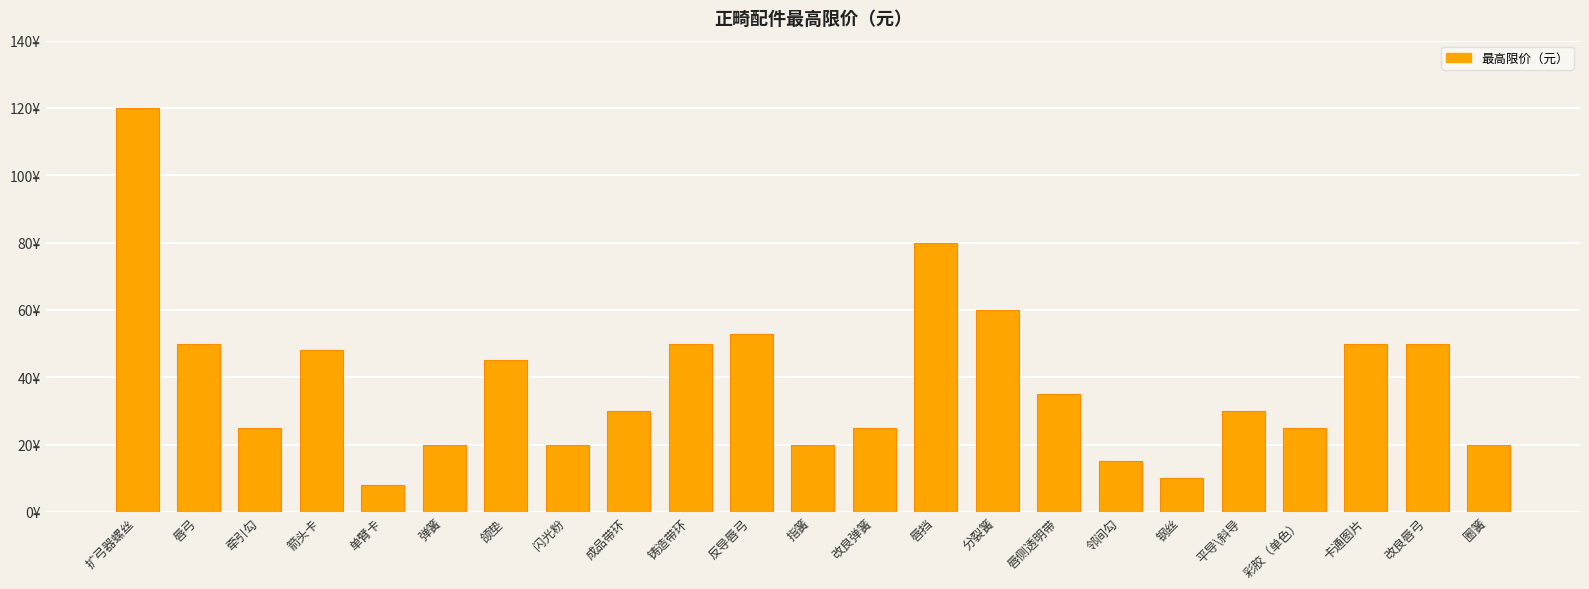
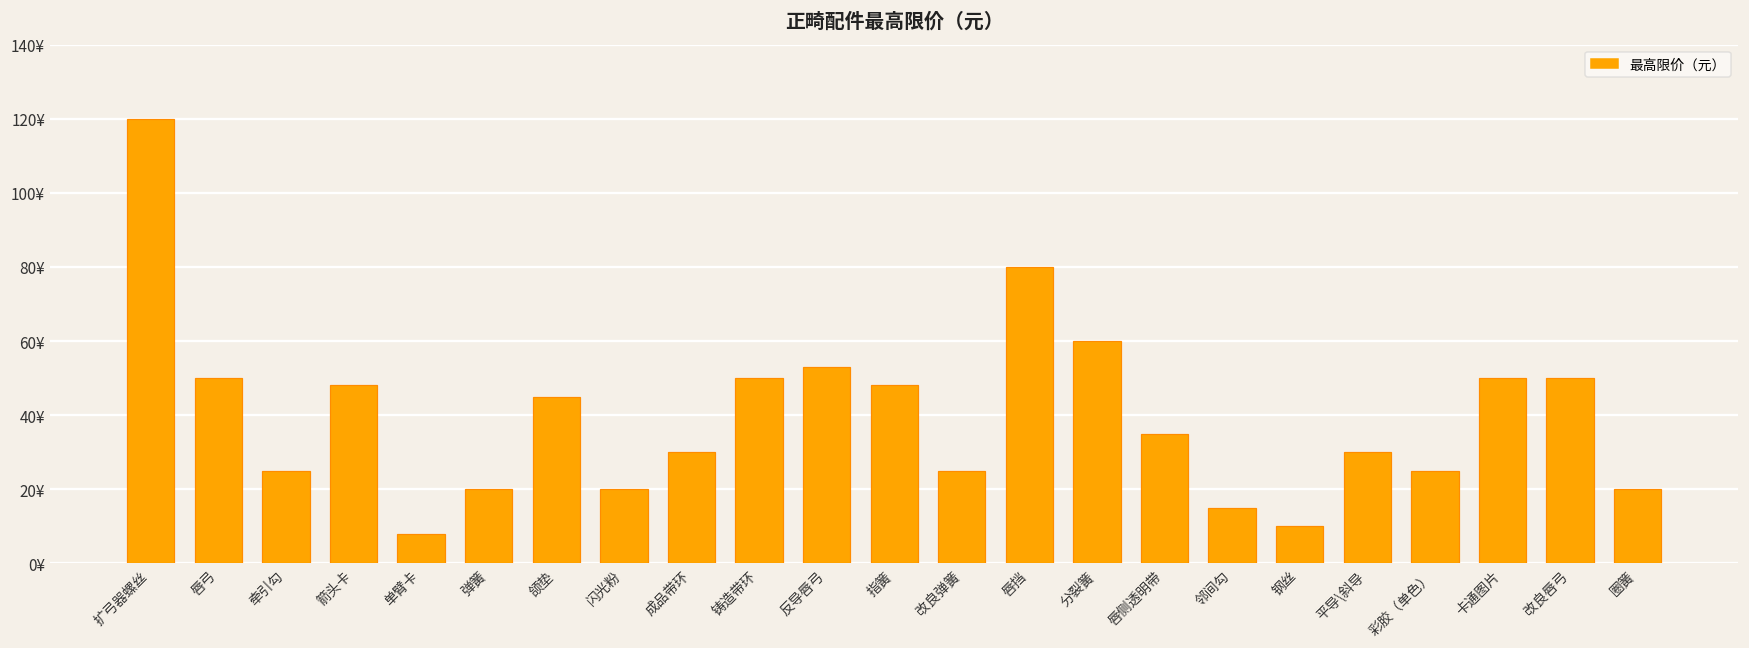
  {
    "扩弓器螺丝": "120¥",
    "唇弓": "50¥",
    "牵引勾": "25¥",
    "箭头卡": "48¥",
    "单臂卡": "8¥",
    "弹簧": "20¥",
    "颌垫": "45¥",
    "闪光粉": "20¥",
    "成品带环": "30¥",
    "铸造带环": "50¥",
    "反导唇弓": "53¥",
-   "指簧": "20¥",
+   "指簧": "48¥",
    "改良弹簧": "25¥",
    "唇挡": "80¥",
    "分裂簧": "60¥",
    "唇侧透明带": "35¥",
    "邻间勾": "15¥",
    "钢丝": "10¥",
    "平导\\斜导": "30¥",
    "彩胶（单色）": "25¥",
    "卡通图片": "50¥",
    "改良唇弓": "50¥",
    "圈簧": "20¥"
  }
